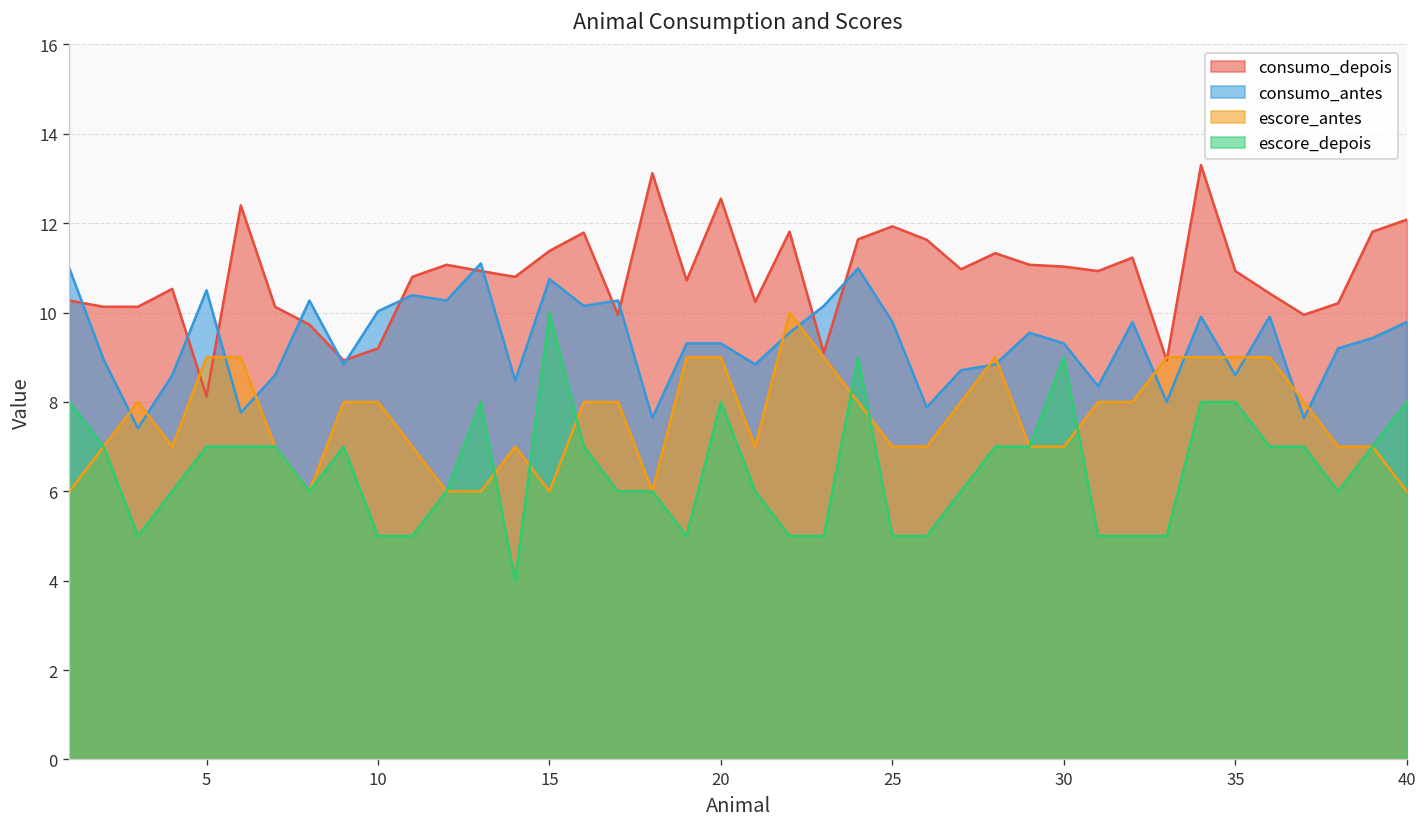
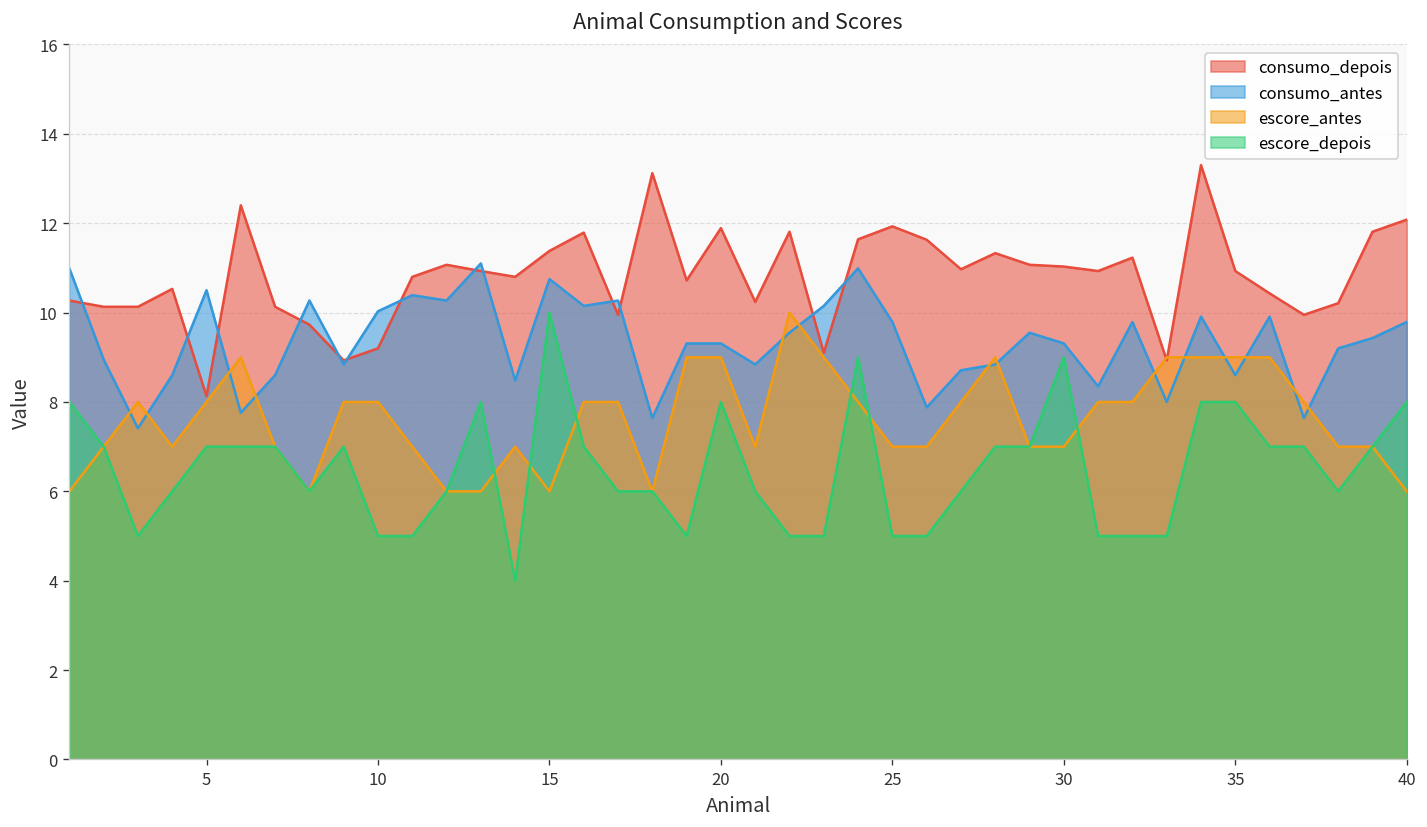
  {
    "consumo_depois": {
      "5": 8.1,
      "10": 9.2,
      "15": 11.4,
-     "20": 12.6,
+     "20": 11.9,
      "25": 11.9,
      "30": 11.0,
      "35": 10.9,
      "40": 12.1
    },
    "consumo_antes": {
      "5": 10.5,
      "10": 10.0,
      "15": 10.8,
      "20": 9.3,
      "25": 9.8,
      "30": 9.3,
      "35": 8.6,
      "40": 9.8
    },
    "escore_antes": {
-     "5": 9,
+     "5": 8,
      "10": 8,
      "15": 6,
      "20": 9,
      "25": 7,
      "30": 7,
      "35": 9,
      "40": 6
    },
    "escore_depois": {
      "5": 7.0,
      "10": 5.0,
      "15": 10.0,
      "20": 8.0,
      "25": 5.0,
      "30": 9.0,
      "35": 8.0,
      "40": 8.0
    }
  }
